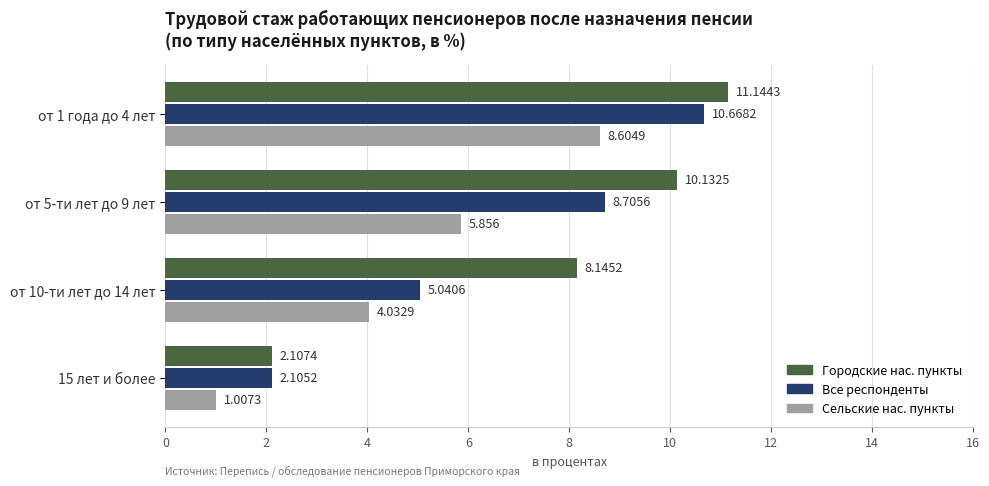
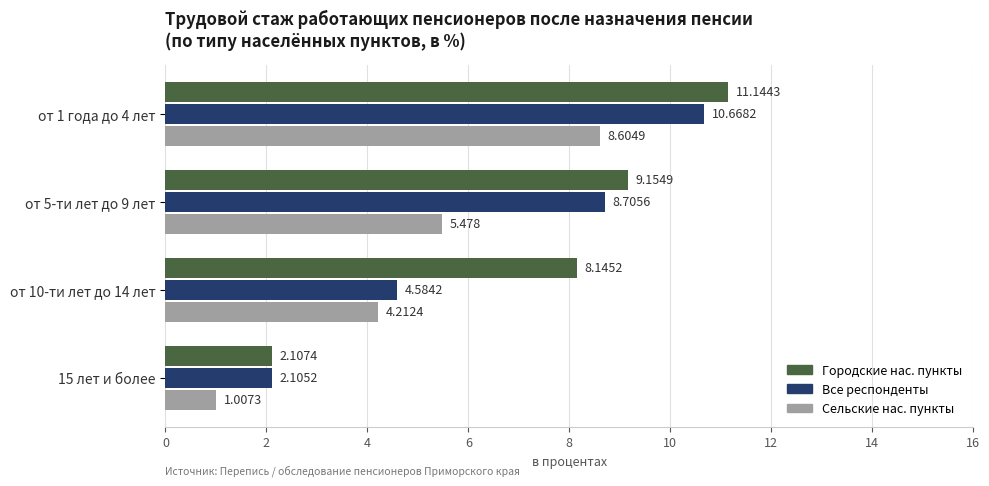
  {
    "Городские нас. пункты": {
      "от 1 года до 4 лет": 11.1443,
-     "от 5-ти лет до 9 лет": 10.1325,
+     "от 5-ти лет до 9 лет": 9.1549,
      "от 10-ти лет до 14 лет": 8.1452,
      "15 лет и более": 2.1074
    },
    "Все респонденты": {
      "от 1 года до 4 лет": 10.6682,
      "от 5-ти лет до 9 лет": 8.7056,
-     "от 10-ти лет до 14 лет": 5.0406,
+     "от 10-ти лет до 14 лет": 4.5842,
      "15 лет и более": 2.1052
    },
    "Сельские нас. пункты": {
      "от 1 года до 4 лет": 8.6049,
-     "от 5-ти лет до 9 лет": 5.856,
-     "от 10-ти лет до 14 лет": 4.0329,
+     "от 5-ти лет до 9 лет": 5.478,
+     "от 10-ти лет до 14 лет": 4.2124,
      "15 лет и более": 1.0073
    }
  }
